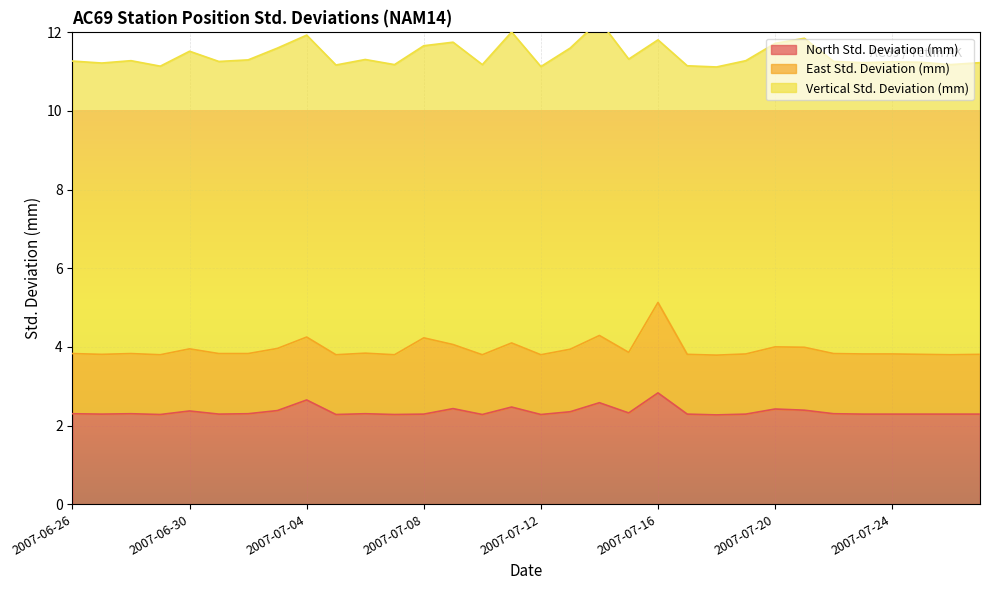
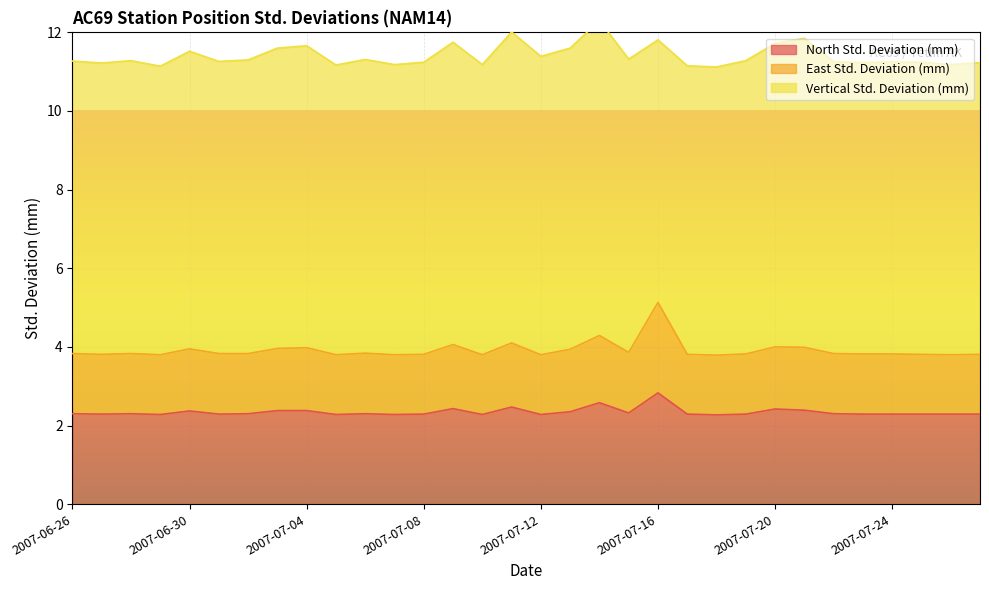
  {
    "North Std. Deviation (mm)": {
      "2007-06-26": 2.3,
      "2007-06-30": 2.4,
-     "2007-07-04": 2.7,
+     "2007-07-04": 2.4,
      "2007-07-08": 2.3,
      "2007-07-12": 2.3,
      "2007-07-16": 2.8,
      "2007-07-20": 2.4,
      "2007-07-24": 2.3
    },
    "East Std. Deviation (mm)": {
      "2007-06-26": 1.5,
      "2007-06-30": 1.6,
      "2007-07-04": 1.6,
-     "2007-07-08": 1.9,
+     "2007-07-08": 1.5,
      "2007-07-12": 1.5,
      "2007-07-16": 2.3,
      "2007-07-20": 1.6,
      "2007-07-24": 1.5
    },
    "Vertical Std. Deviation (mm)": {
      "2007-06-26": 7.4,
      "2007-06-30": 7.6,
      "2007-07-04": 7.7,
      "2007-07-08": 7.4,
-     "2007-07-12": 7.3,
+     "2007-07-12": 7.6,
      "2007-07-16": 6.7
    }
  }
